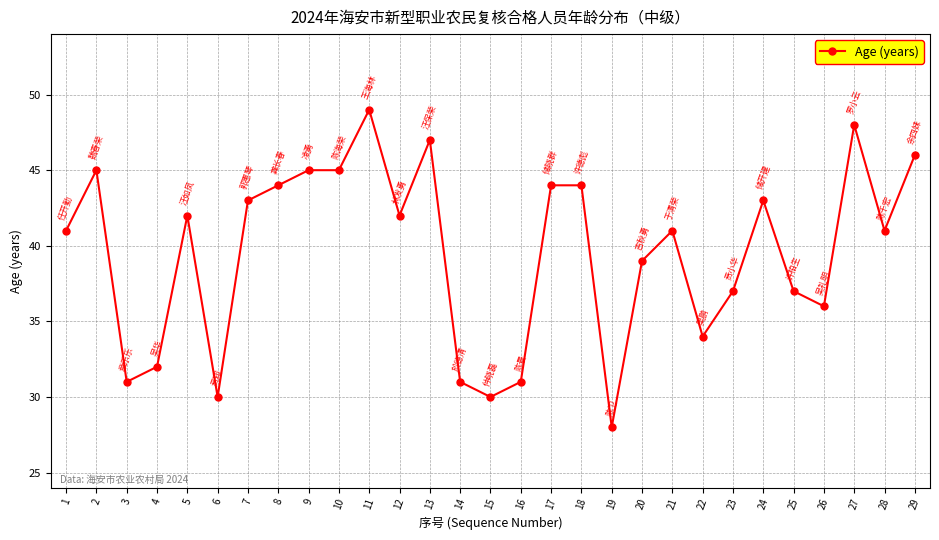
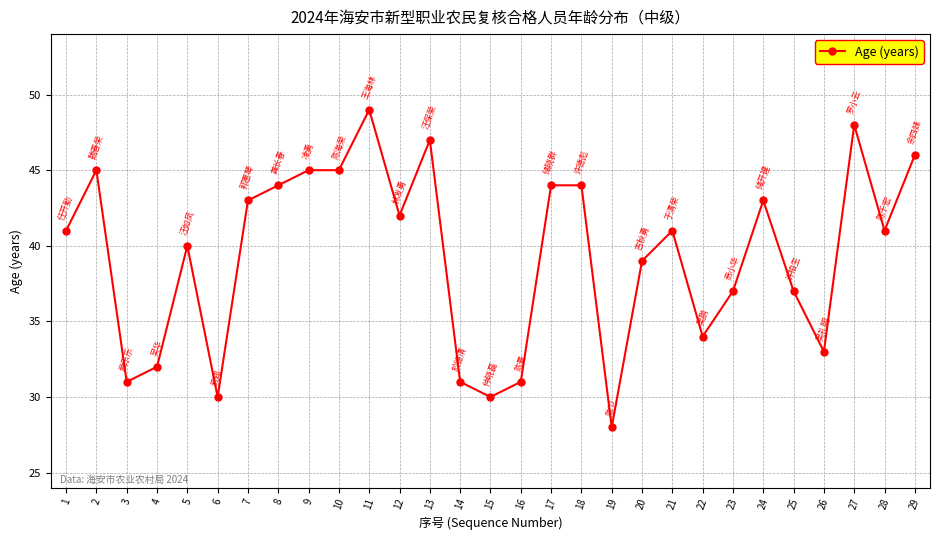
  {
    "1": 41,
    "2": 45,
    "3": 31,
    "4": 32,
-   "5": 42,
+   "5": 40,
    "6": 30,
    "7": 43,
    "8": 44,
    "9": 45,
    "10": 45,
    "11": 49,
    "12": 42,
    "13": 47,
    "14": 31,
    "15": 30,
    "16": 31,
    "17": 44,
    "18": 44,
    "19": 28,
    "20": 39,
    "21": 41,
    "22": 34,
    "23": 37,
    "24": 43,
    "25": 37,
-   "26": 36,
+   "26": 33,
    "27": 48,
    "28": 41,
    "29": 46
  }
